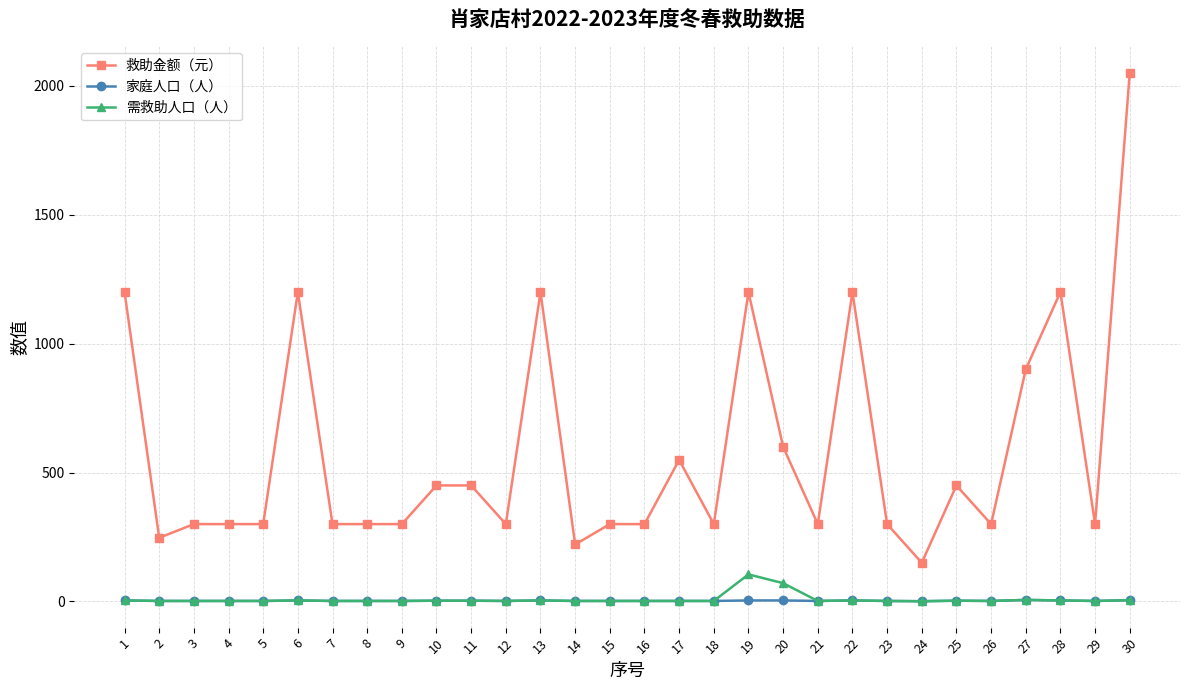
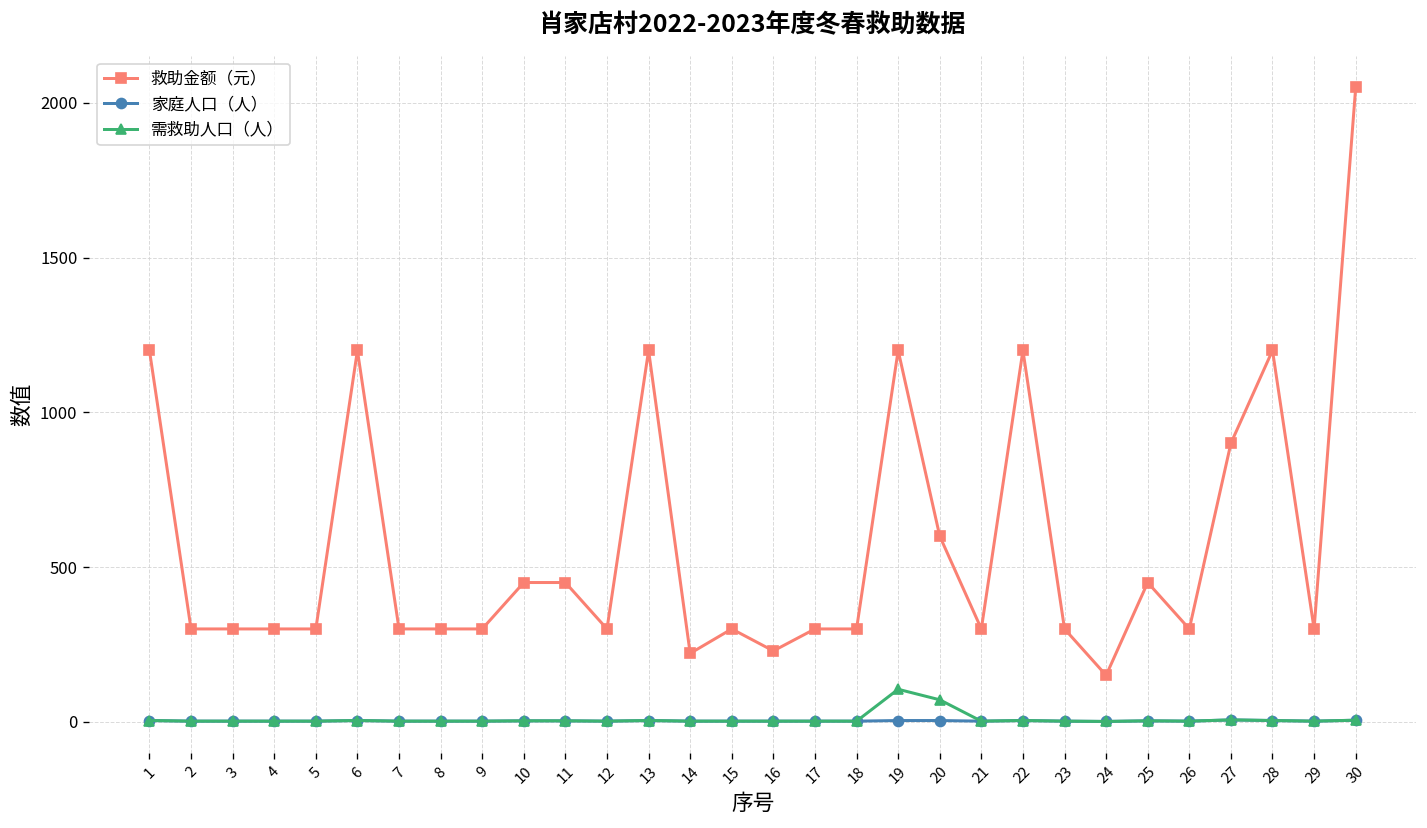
  {
    "救助金额（元）": {
      "1": 1200,
-     "2": 250,
+     "2": 300,
      "3": 300,
      "4": 300,
      "5": 300,
      "6": 1200,
      "7": 300,
      "8": 300,
      "9": 300,
      "10": 450,
      "11": 450,
      "12": 300,
      "13": 1200,
      "14": 220,
      "15": 300,
-     "16": 300,
-     "17": 550,
+     "16": 230,
+     "17": 300,
      "18": 300,
      "19": 1200,
      "20": 600,
      "21": 300,
      "22": 1200,
      "23": 300,
      "24": 150,
      "25": 450,
      "26": 300,
      "27": 900,
      "28": 1200,
      "29": 300,
      "30": 2050
    },
    "家庭人口（人）": {
      "19": 0,
      "20": 0
    },
    "需救助人口（人）": {
      "19": 110,
      "20": 70
    }
  }
